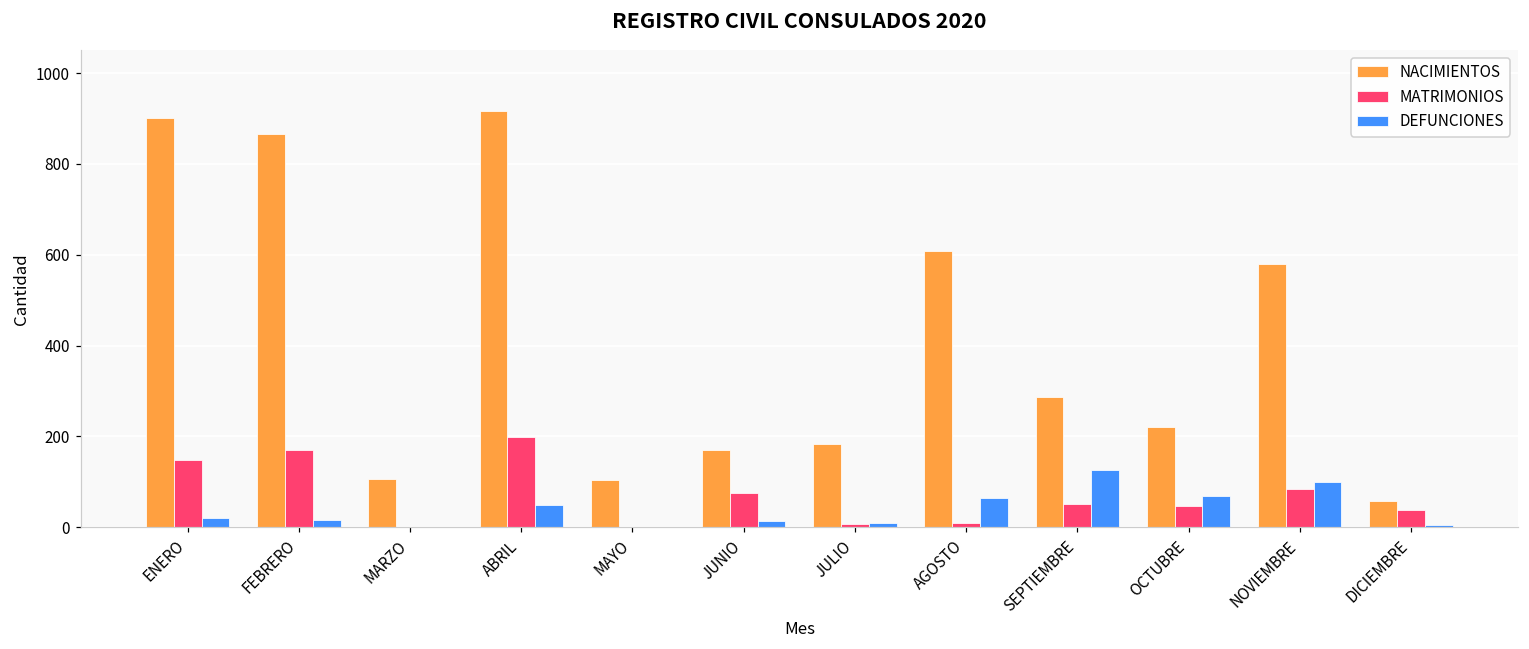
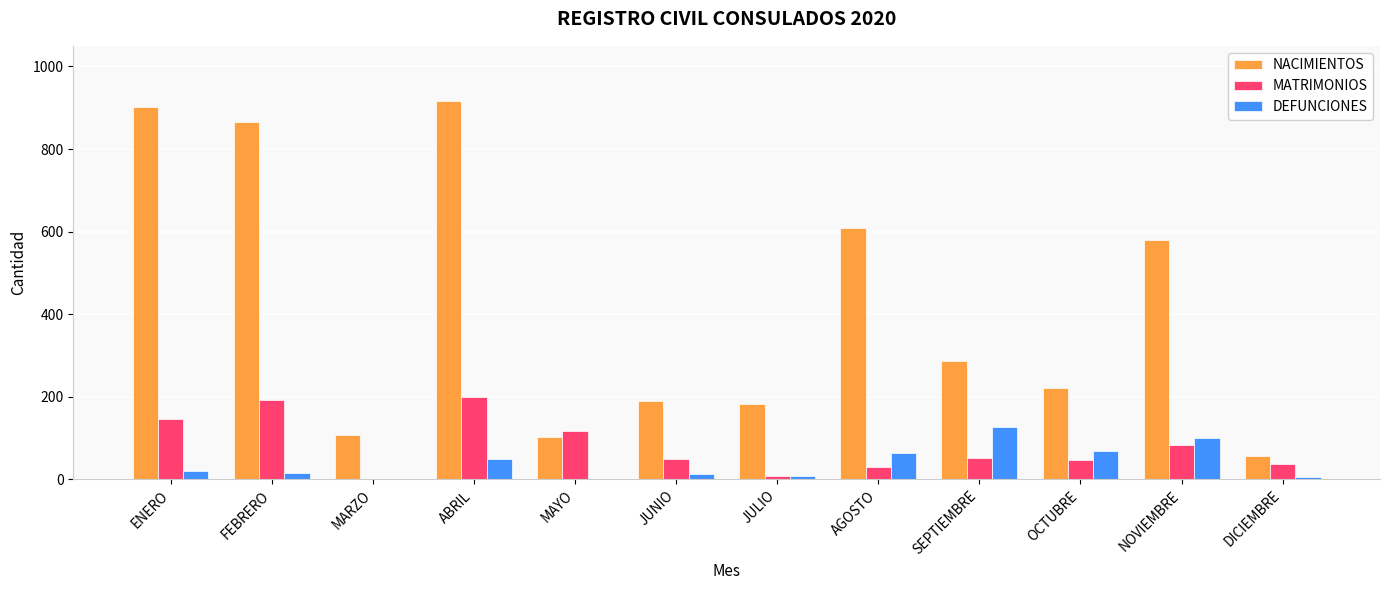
  {
    "NACIMIENTOS": {
      "ENERO": 900,
      "FEBRERO": 870,
      "MARZO": 110,
      "ABRIL": 920,
      "MAYO": 100,
-     "JUNIO": 170,
+     "JUNIO": 190,
      "JULIO": 180,
      "AGOSTO": 610,
      "SEPTIEMBRE": 290,
      "OCTUBRE": 220,
      "NOVIEMBRE": 580,
      "DICIEMBRE": 60
    },
    "MATRIMONIOS": {
      "ENERO": 150,
-     "FEBRERO": 170,
+     "FEBRERO": 190,
      "MARZO": 0,
      "ABRIL": 200,
-     "MAYO": 0,
-     "JUNIO": 80,
+     "MAYO": 120,
+     "JUNIO": 50,
      "JULIO": 10,
-     "AGOSTO": 10,
+     "AGOSTO": 30,
      "SEPTIEMBRE": 50,
      "OCTUBRE": 50,
      "NOVIEMBRE": 80,
      "DICIEMBRE": 40
    },
    "DEFUNCIONES": {
      "ENERO": 20,
      "FEBRERO": 20,
      "MARZO": 0,
      "ABRIL": 50,
      "MAYO": 0,
      "JUNIO": 10,
      "JULIO": 10,
      "AGOSTO": 60,
      "SEPTIEMBRE": 130,
      "OCTUBRE": 70,
      "NOVIEMBRE": 100
    }
  }
